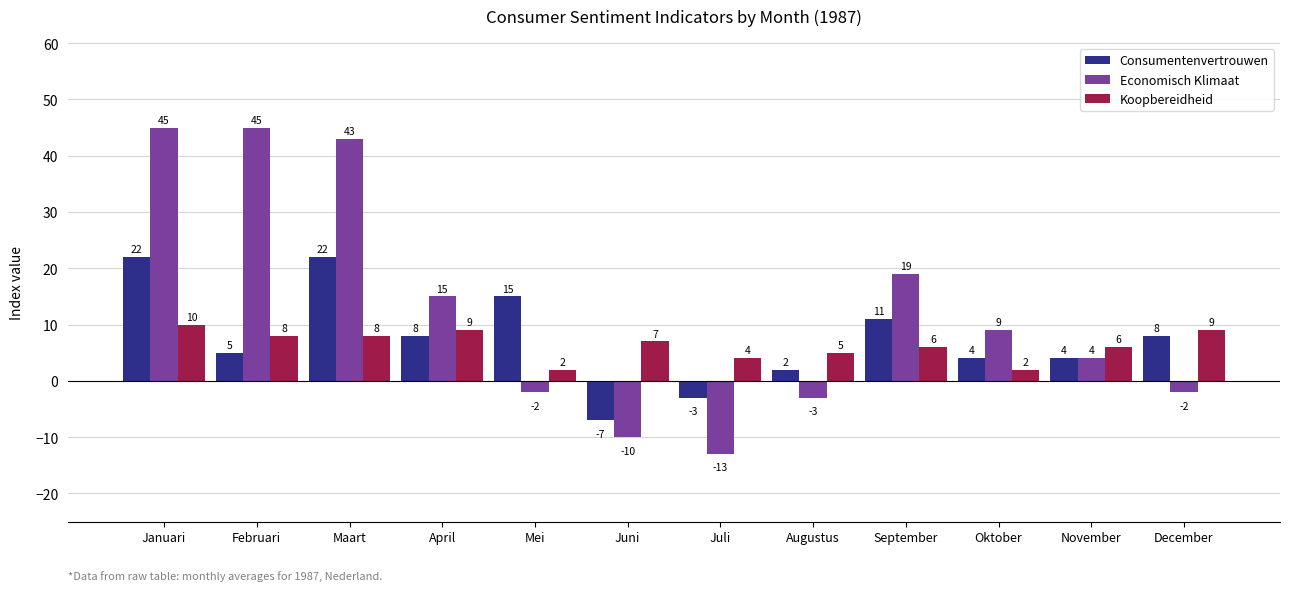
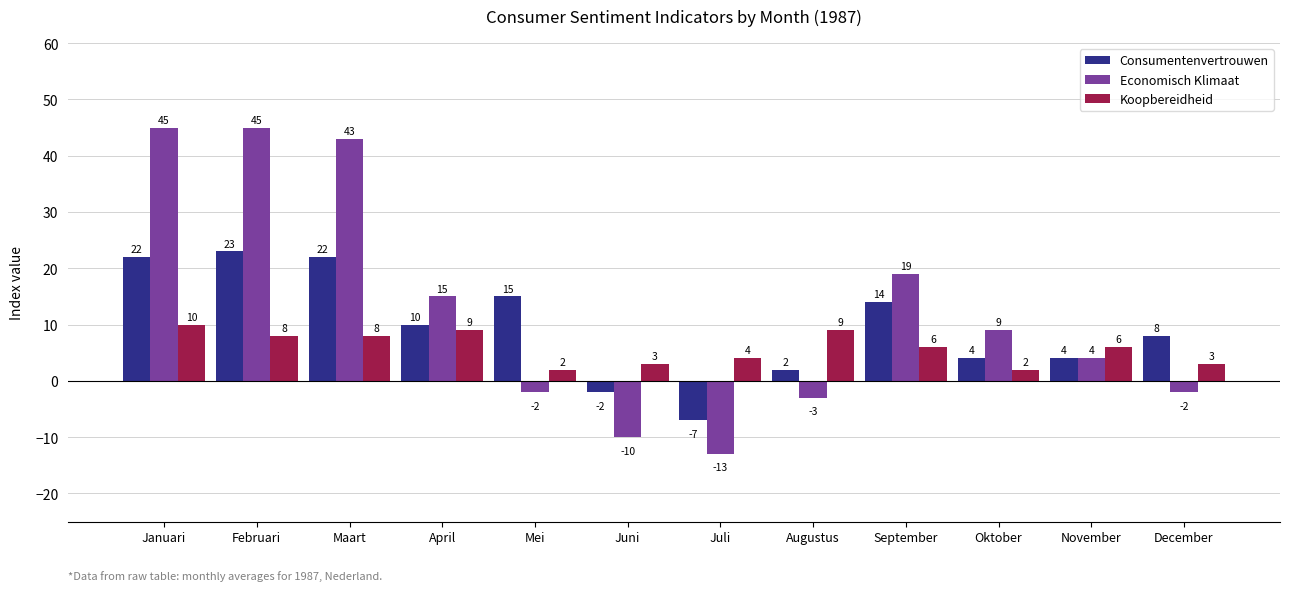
  {
    "Consumentenvertrouwen": {
      "Januari": 22,
-     "Februari": 5,
+     "Februari": 23,
      "Maart": 22,
-     "April": 8,
+     "April": 10,
      "Mei": 15,
-     "Juni": -7,
-     "Juli": -3,
+     "Juni": -2,
+     "Juli": -7,
      "Augustus": 2,
-     "September": 11,
+     "September": 14,
      "Oktober": 4,
      "November": 4,
      "December": 8
    },
    "Economisch Klimaat": {
      "Januari": 45,
      "Februari": 45,
      "Maart": 43,
      "April": 15,
      "Mei": -2,
      "Juni": -10,
      "Juli": -13,
      "Augustus": -3,
      "September": 19,
      "Oktober": 9,
      "November": 4,
      "December": -2
    },
    "Koopbereidheid": {
      "Januari": 10,
      "Februari": 8,
      "Maart": 8,
      "April": 9,
      "Mei": 2,
-     "Juni": 7,
+     "Juni": 3,
      "Juli": 4,
-     "Augustus": 5,
+     "Augustus": 9,
      "September": 6,
      "Oktober": 2,
      "November": 6,
-     "December": 9
+     "December": 3
    }
  }
